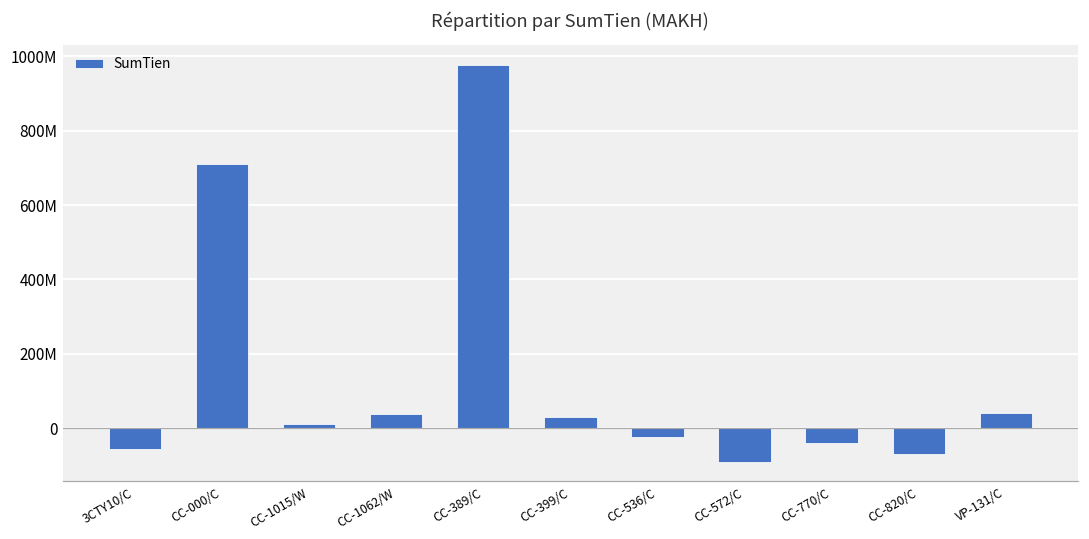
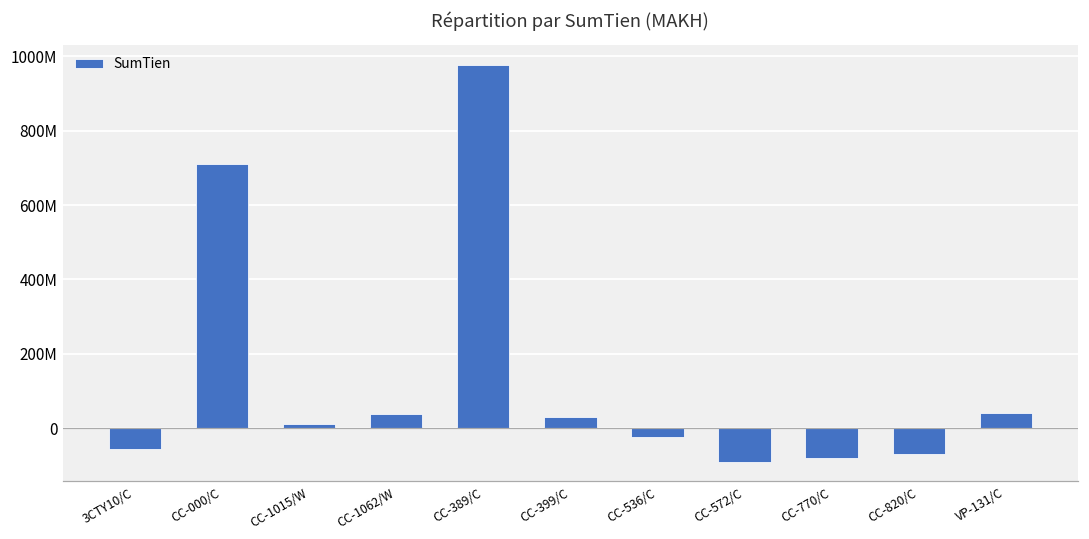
  {
    "3CTY10/C": -50000000,
    "CC-000/C": 710000000,
    "CC-1015/W": 10000000,
    "CC-1062/W": 40000000,
    "CC-389/C": 980000000,
    "CC-399/C": 30000000,
    "CC-536/C": -20000000,
    "CC-572/C": -90000000,
-   "CC-770/C": -40000000,
+   "CC-770/C": -80000000,
    "CC-820/C": -70000000,
    "VP-131/C": 40000000
  }
